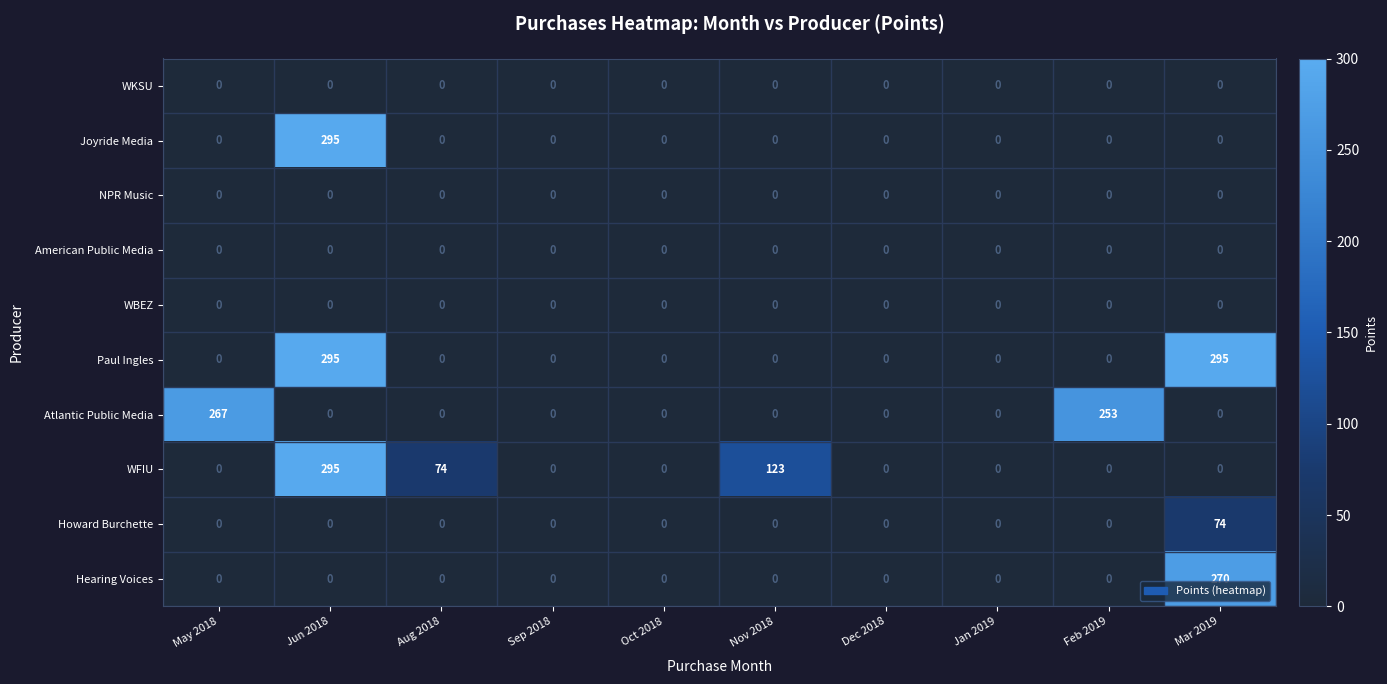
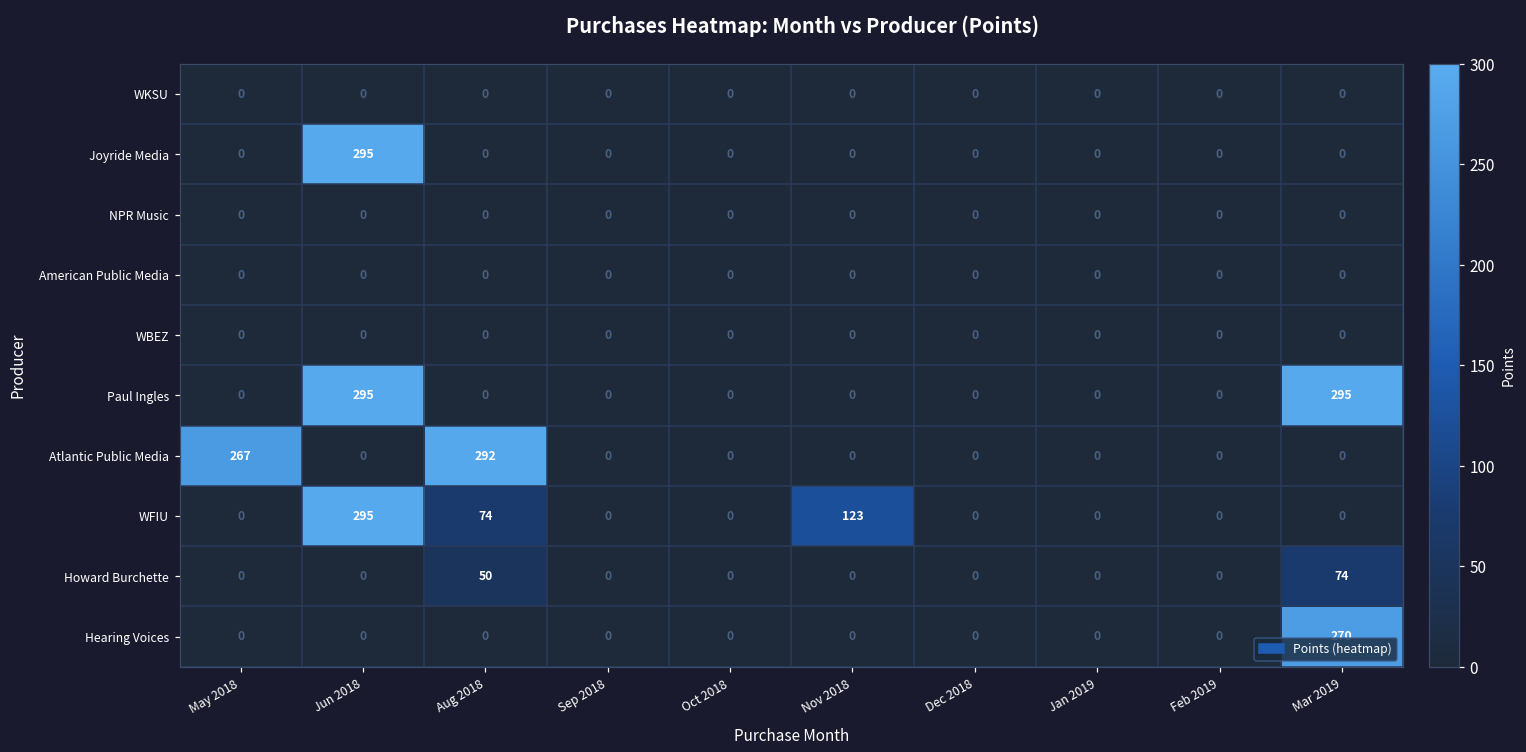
  {
    "WKSU": {
      "May 2018": 0,
      "Jun 2018": 0,
      "Aug 2018": 0,
      "Sep 2018": 0,
      "Oct 2018": 0,
      "Nov 2018": 0,
      "Dec 2018": 0,
      "Jan 2019": 0,
      "Feb 2019": 0,
      "Mar 2019": 0
    },
    "Joyride Media": {
      "May 2018": 0,
      "Jun 2018": 295,
      "Aug 2018": 0,
      "Sep 2018": 0,
      "Oct 2018": 0,
      "Nov 2018": 0,
      "Dec 2018": 0,
      "Jan 2019": 0,
      "Feb 2019": 0,
      "Mar 2019": 0
    },
    "NPR Music": {
      "May 2018": 0,
      "Jun 2018": 0,
      "Aug 2018": 0,
      "Sep 2018": 0,
      "Oct 2018": 0,
      "Nov 2018": 0,
      "Dec 2018": 0,
      "Jan 2019": 0,
      "Feb 2019": 0,
      "Mar 2019": 0
    },
    "American Public Media": {
      "May 2018": 0,
      "Jun 2018": 0,
      "Aug 2018": 0,
      "Sep 2018": 0,
      "Oct 2018": 0,
      "Nov 2018": 0,
      "Dec 2018": 0,
      "Jan 2019": 0,
      "Feb 2019": 0,
      "Mar 2019": 0
    },
    "WBEZ": {
      "May 2018": 0,
      "Jun 2018": 0,
      "Aug 2018": 0,
      "Sep 2018": 0,
      "Oct 2018": 0,
      "Nov 2018": 0,
      "Dec 2018": 0,
      "Jan 2019": 0,
      "Feb 2019": 0,
      "Mar 2019": 0
    },
    "Paul Ingles": {
      "May 2018": 0,
      "Jun 2018": 295,
      "Aug 2018": 0,
      "Sep 2018": 0,
      "Oct 2018": 0,
      "Nov 2018": 0,
      "Dec 2018": 0,
      "Jan 2019": 0,
      "Feb 2019": 0,
      "Mar 2019": 295
    },
    "Atlantic Public Media": {
      "May 2018": 267,
      "Jun 2018": 0,
-     "Aug 2018": 0,
+     "Aug 2018": 292,
      "Sep 2018": 0,
      "Oct 2018": 0,
      "Nov 2018": 0,
      "Dec 2018": 0,
      "Jan 2019": 0,
-     "Feb 2019": 253,
+     "Feb 2019": 0,
      "Mar 2019": 0
    },
    "WFIU": {
      "May 2018": 0,
      "Jun 2018": 295,
      "Aug 2018": 74,
      "Sep 2018": 0,
      "Oct 2018": 0,
      "Nov 2018": 123,
      "Dec 2018": 0,
      "Jan 2019": 0,
      "Feb 2019": 0,
      "Mar 2019": 0
    },
    "Howard Burchette": {
      "May 2018": 0,
      "Jun 2018": 0,
-     "Aug 2018": 0,
+     "Aug 2018": 50,
      "Sep 2018": 0,
      "Oct 2018": 0,
      "Nov 2018": 0,
      "Dec 2018": 0,
      "Jan 2019": 0,
      "Feb 2019": 0,
      "Mar 2019": 74
    },
    "Hearing Voices": {
      "May 2018": 0,
      "Jun 2018": 0,
      "Aug 2018": 0,
      "Sep 2018": 0,
      "Oct 2018": 0,
      "Nov 2018": 0,
      "Dec 2018": 0,
      "Jan 2019": 0,
      "Feb 2019": 0
    }
  }
